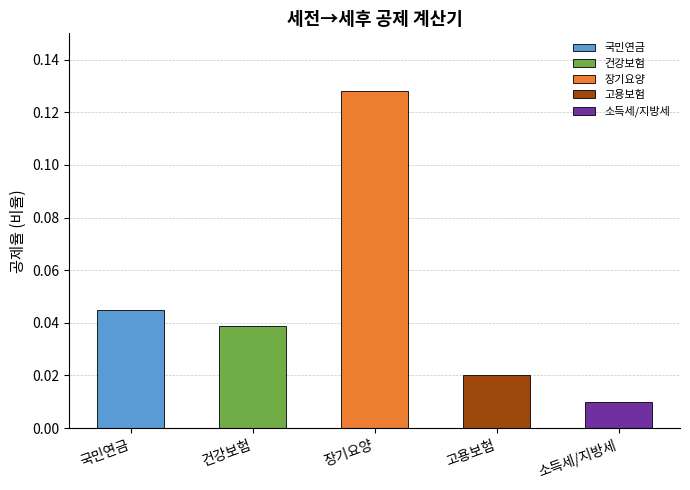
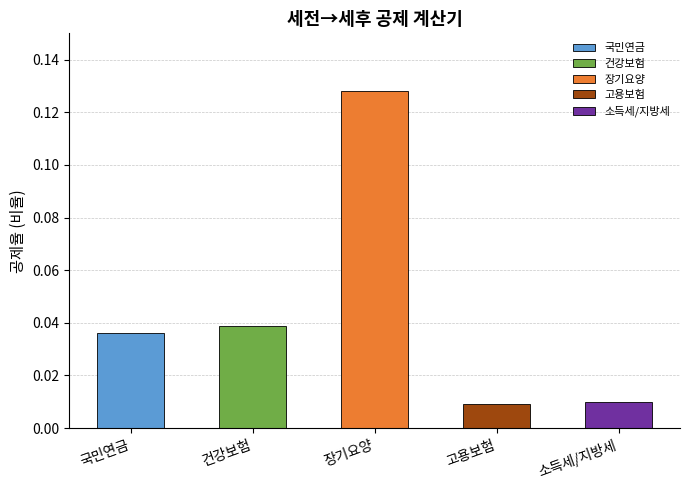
  {
-   "국민연금": 0.045,
+   "국민연금": 0.036,
    "건강보험": 0.039,
    "장기요양": 0.128,
-   "고용보험": 0.020,
+   "고용보험": 0.009,
    "소득세/지방세": 0.010
  }
